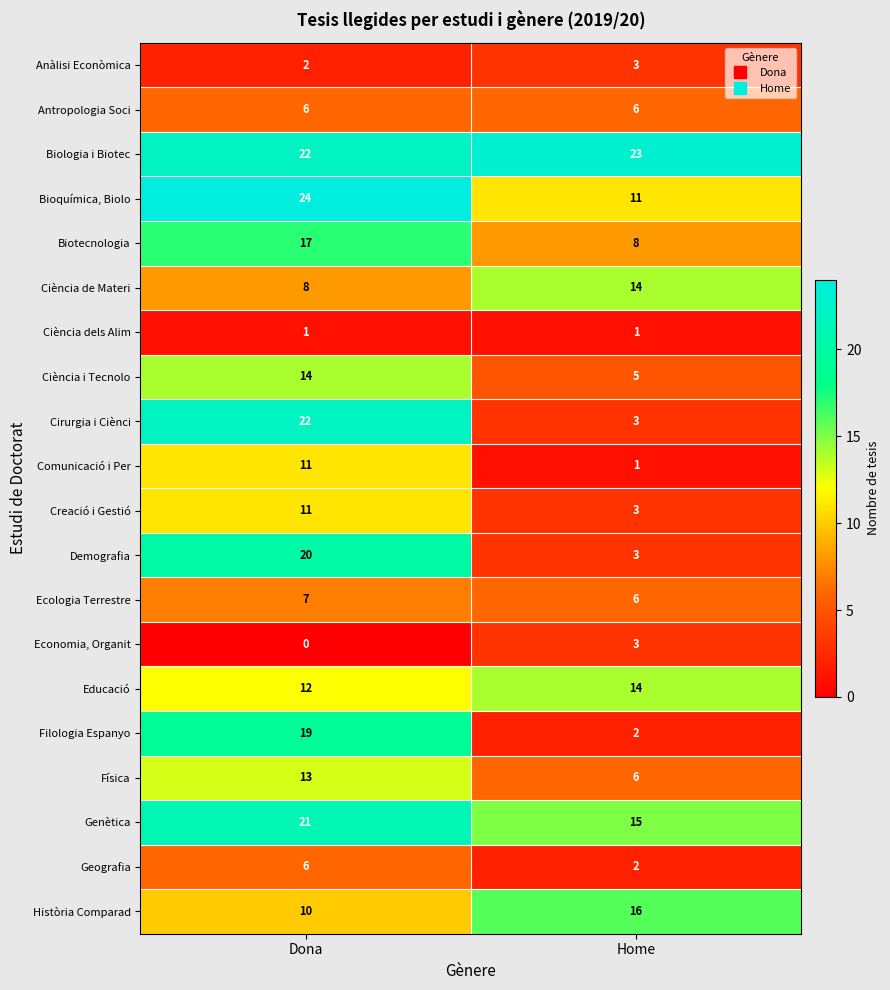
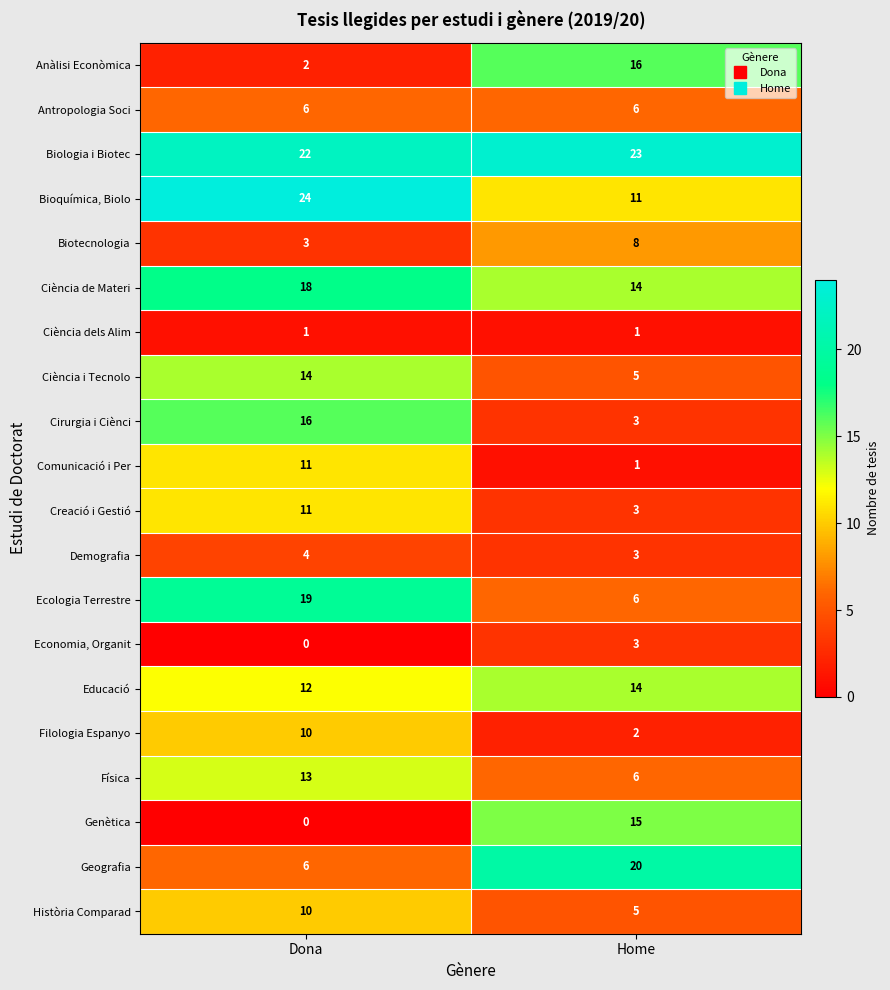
  {
    "Anàlisi Econòmica": {
      "Dona": 2,
-     "Home": 3
+     "Home": 16
    },
    "Antropologia Soci": {
      "Dona": 6,
      "Home": 6
    },
    "Biologia i Biotec": {
      "Dona": 22,
      "Home": 23
    },
    "Bioquímica, Biolo": {
      "Dona": 24,
      "Home": 11
    },
    "Biotecnologia": {
-     "Dona": 17,
+     "Dona": 3,
      "Home": 8
    },
    "Ciència de Materi": {
-     "Dona": 8,
+     "Dona": 18,
      "Home": 14
    },
    "Ciència dels Alim": {
      "Dona": 1,
      "Home": 1
    },
    "Ciència i Tecnolo": {
      "Dona": 14,
      "Home": 5
    },
    "Cirurgia i Ciènci": {
-     "Dona": 22,
+     "Dona": 16,
      "Home": 3
    },
    "Comunicació i Per": {
      "Dona": 11,
      "Home": 1
    },
    "Creació i Gestió": {
      "Dona": 11,
      "Home": 3
    },
    "Demografia": {
-     "Dona": 20,
+     "Dona": 4,
      "Home": 3
    },
    "Ecologia Terrestre": {
-     "Dona": 7,
+     "Dona": 19,
      "Home": 6
    },
    "Economia, Organit": {
      "Dona": 0,
      "Home": 3
    },
    "Educació": {
      "Dona": 12,
      "Home": 14
    },
    "Filologia Espanyo": {
-     "Dona": 19,
+     "Dona": 10,
      "Home": 2
    },
    "Física": {
      "Dona": 13,
      "Home": 6
    },
    "Genètica": {
-     "Dona": 21,
+     "Dona": 0,
      "Home": 15
    },
    "Geografia": {
      "Dona": 6,
-     "Home": 2
+     "Home": 20
    },
    "Història Comparad": {
      "Dona": 10,
-     "Home": 16
+     "Home": 5
    }
  }
